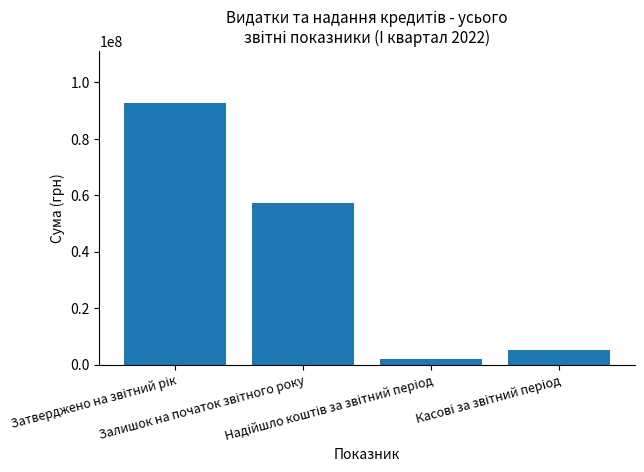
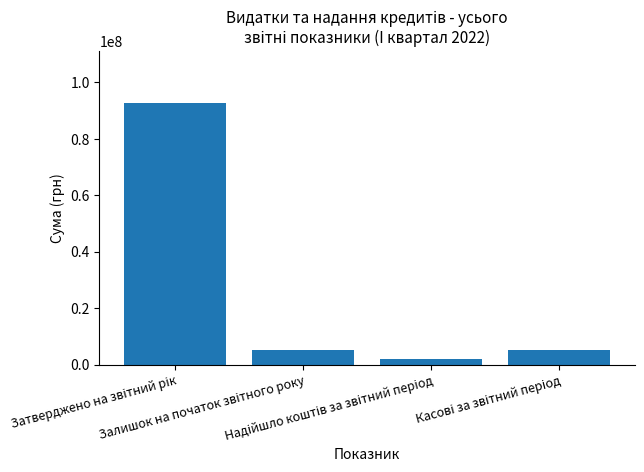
  {
    "Затверджено на звітний рік": 93000000,
-   "Залишок на початок звітного року": 57000000,
+   "Залишок на початок звітного року": 5000000,
    "Надійшло коштів за звітний період": 2000000,
    "Касові за звітний період": 5000000
  }
